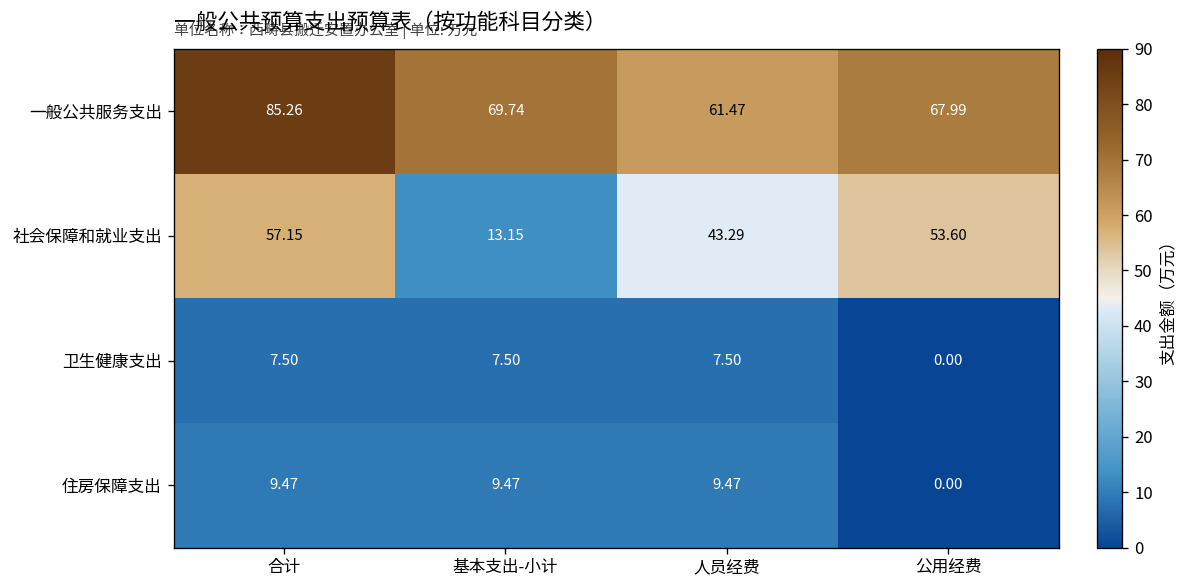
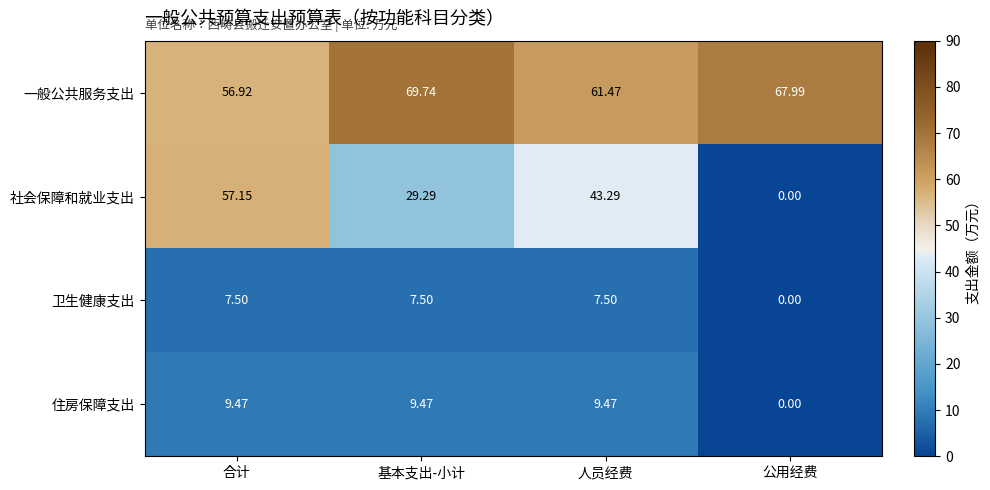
  {
    "一般公共服务支出": {
-     "合计": 85.26,
+     "合计": 56.92,
      "基本支出-小计": 69.74,
      "人员经费": 61.47,
      "公用经费": 67.99
    },
    "社会保障和就业支出": {
      "合计": 57.15,
-     "基本支出-小计": 13.15,
+     "基本支出-小计": 29.29,
      "人员经费": 43.29,
-     "公用经费": 53.60
+     "公用经费": 0.00
    },
    "卫生健康支出": {
      "合计": 7.50,
      "基本支出-小计": 7.50,
      "人员经费": 7.50,
      "公用经费": 0.00
    },
    "住房保障支出": {
      "合计": 9.47,
      "基本支出-小计": 9.47,
      "人员经费": 9.47,
      "公用经费": 0.00
    }
  }
